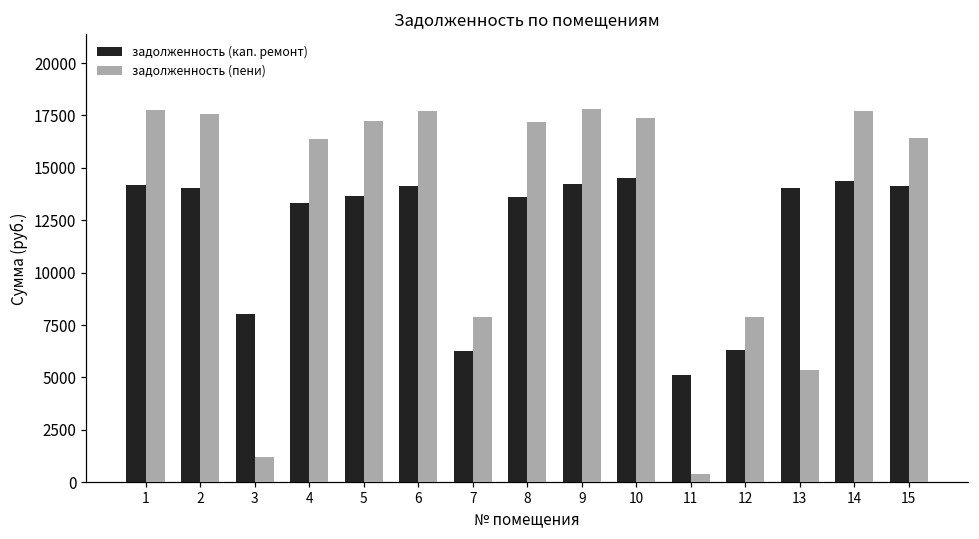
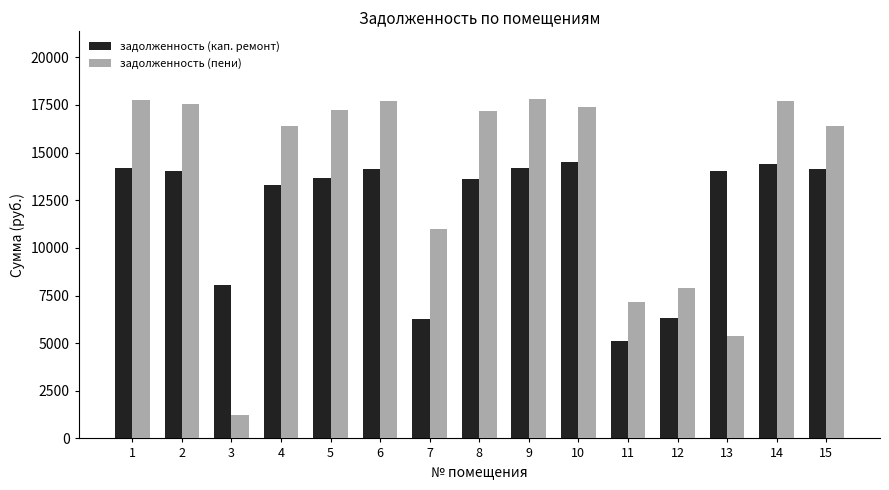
  {
    "задолженность (кап. ремонт)": {
      "1": 14200,
      "2": 14000,
      "3": 8100,
      "4": 13300,
      "5": 13700,
      "6": 14100,
      "7": 6300,
      "8": 13600,
      "9": 14200,
      "10": 14500,
      "11": 5100,
      "12": 6300,
      "13": 14100,
      "14": 14400,
      "15": 14200
    },
    "задолженность (пени)": {
      "1": 17800,
      "2": 17600,
      "3": 1200,
      "4": 16400,
      "5": 17200,
      "6": 17700,
-     "7": 7900,
+     "7": 11000,
      "8": 17200,
      "9": 17800,
      "10": 17400,
-     "11": 400,
+     "11": 7100,
      "12": 7900,
      "13": 5400,
      "14": 17700,
      "15": 16400
    }
  }
